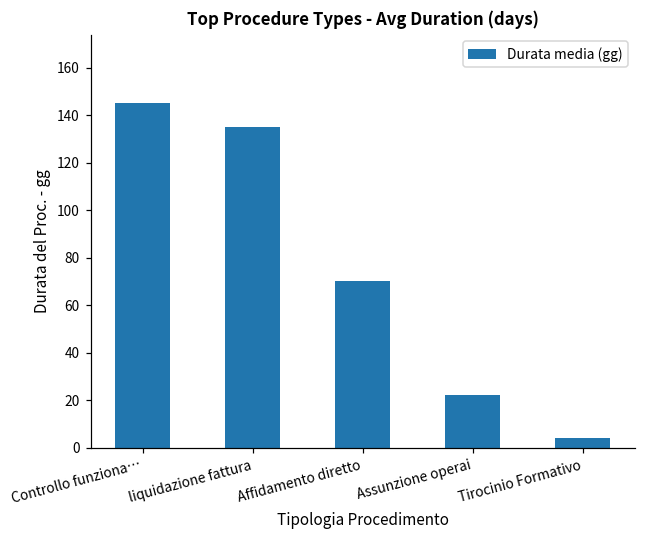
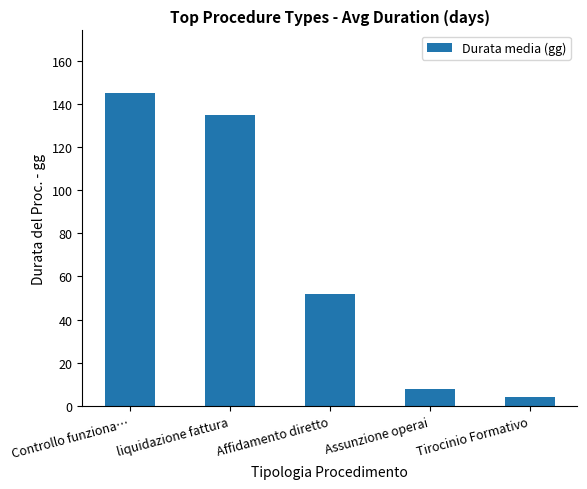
  {
    "Controllo funziona…": 145,
    "liquidazione fattura": 135,
-   "Affidamento diretto": 70,
-   "Assunzione operai": 22,
+   "Affidamento diretto": 52,
+   "Assunzione operai": 8,
    "Tirocinio Formativo": 4
  }
